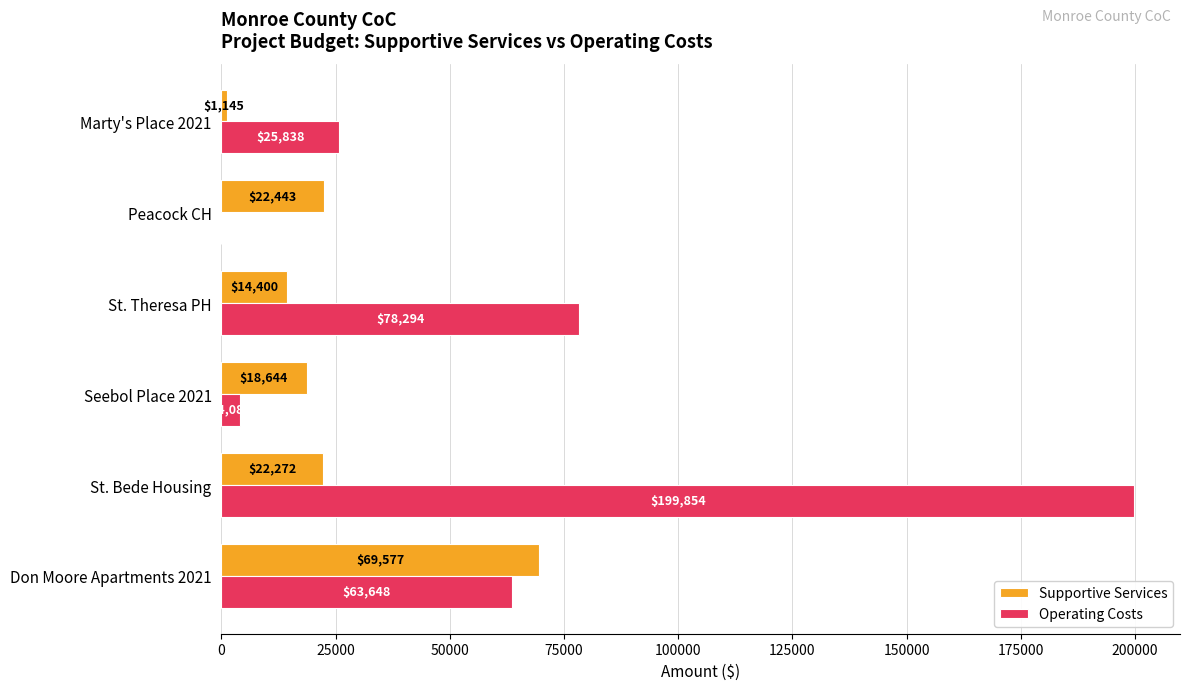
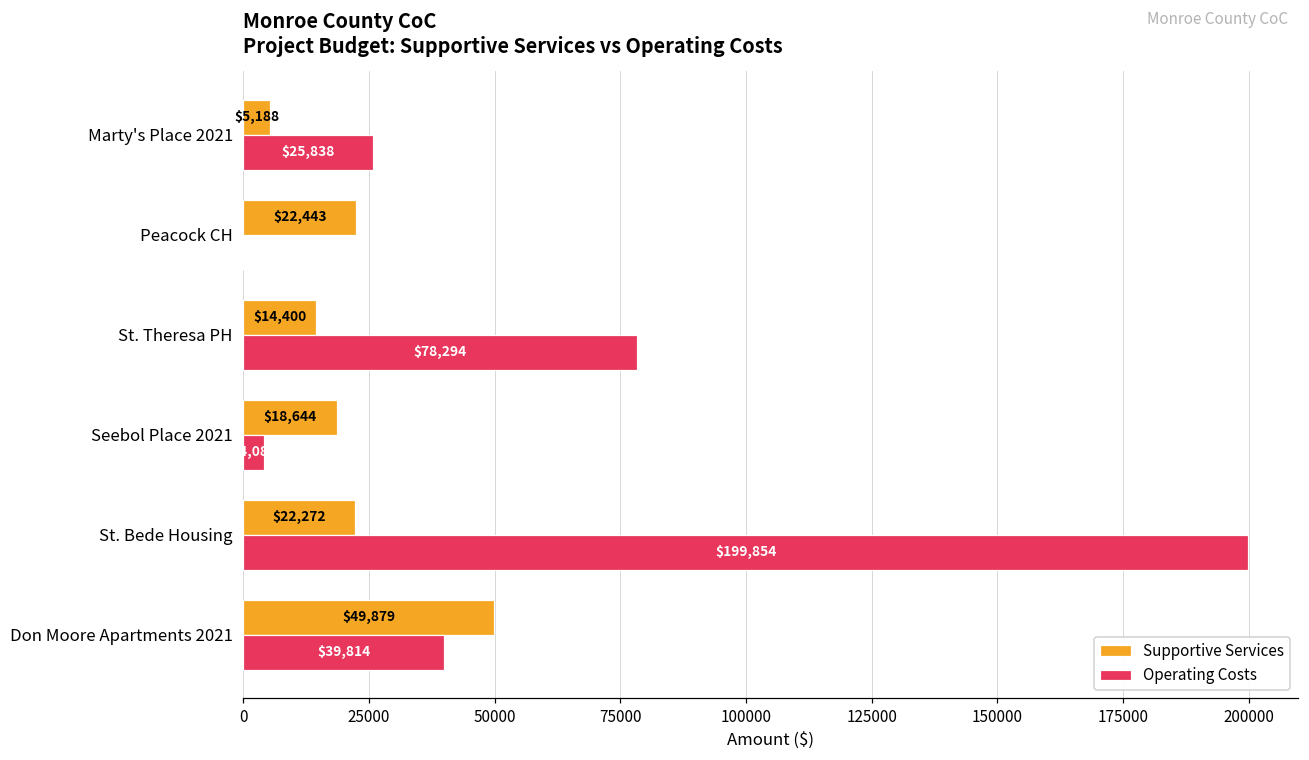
  {
    "Supportive Services": {
-     "Marty's Place 2021": "$1,145",
+     "Marty's Place 2021": "$5,188",
      "Peacock CH": "$22,443",
      "St. Theresa PH": "$14,400",
      "Seebol Place 2021": "$18,644",
      "St. Bede Housing": "$22,272",
-     "Don Moore Apartments 2021": "$69,577"
+     "Don Moore Apartments 2021": "$49,879"
    },
    "Operating Costs": {
      "Marty's Place 2021": "$25,838",
      "St. Theresa PH": "$78,294",
      "St. Bede Housing": "$199,854",
-     "Don Moore Apartments 2021": "$63,648"
+     "Don Moore Apartments 2021": "$39,814"
    }
  }
